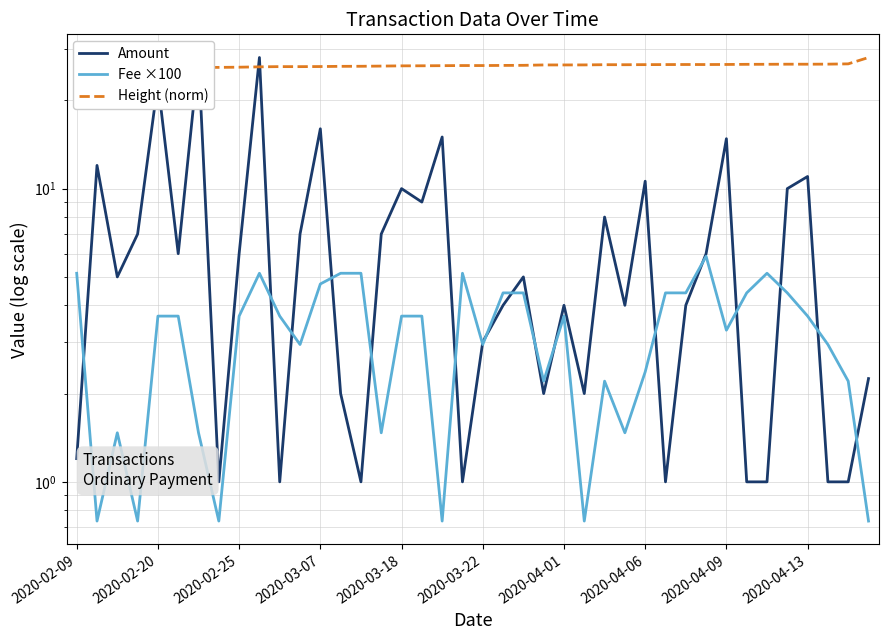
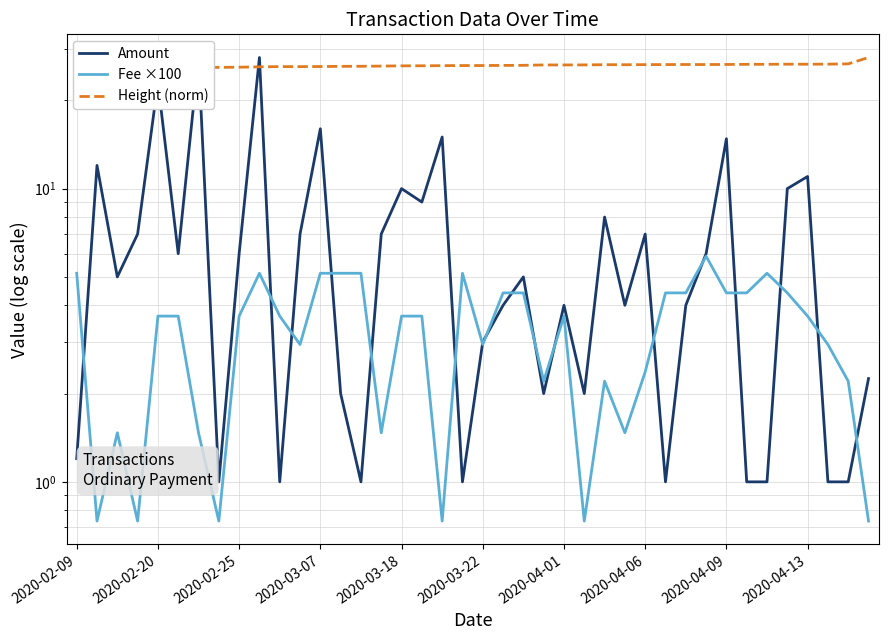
  {
    "Amount": {
      "2020-02-25": 6.0,
      "2020-03-07": 16,
      "2020-03-18": 10.0,
-     "2020-04-06": 10.6,
+     "2020-04-06": 7.0,
      "2020-04-09": 15
    },
    "Fee ×100": {
      "2020-02-09": 5.1,
      "2020-02-20": 3.7,
      "2020-02-25": 3.7,
-     "2020-03-07": 4.7,
+     "2020-03-07": 5.1,
      "2020-03-18": 3.7,
      "2020-04-06": 2.4,
-     "2020-04-09": 3.3
+     "2020-04-09": 4.4
    },
    "Height (norm)": {
      "2020-02-25": 26,
      "2020-03-07": 26,
      "2020-03-18": 26,
      "2020-04-06": 26,
      "2020-04-09": 27
    }
  }
